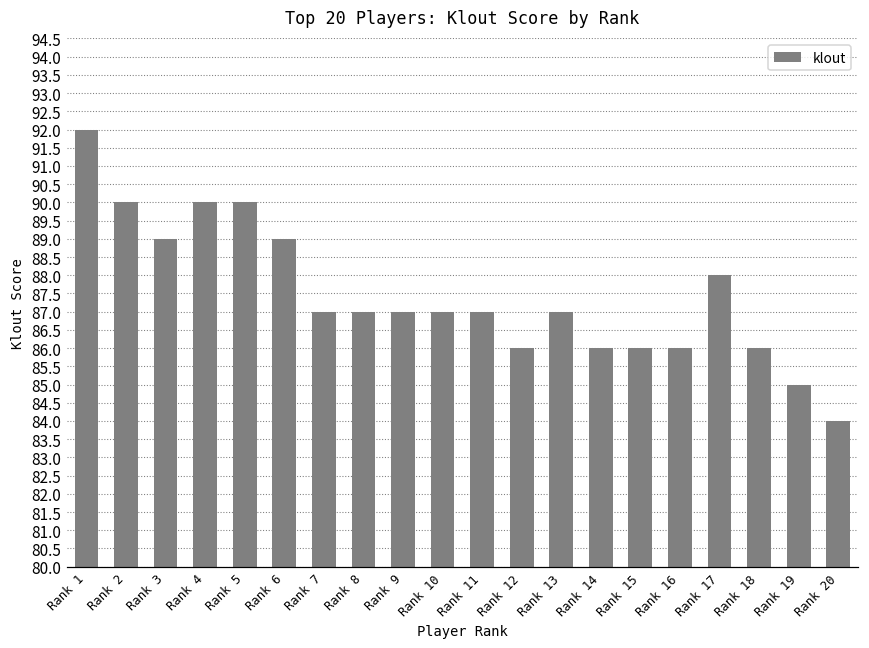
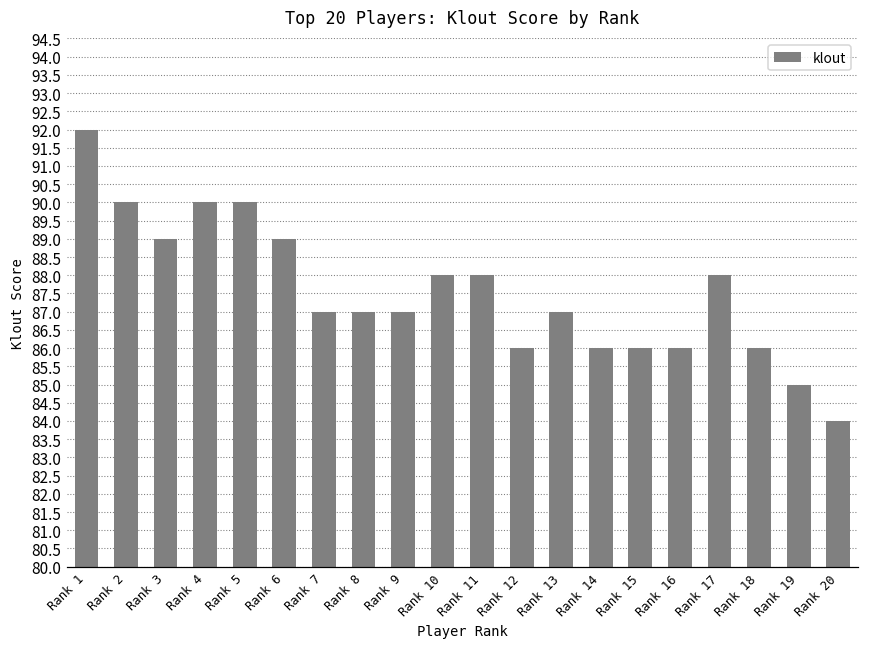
  {
    "Rank 1": 92,
    "Rank 2": 90,
    "Rank 3": 89,
    "Rank 4": 90,
    "Rank 5": 90,
    "Rank 6": 89,
    "Rank 7": 87,
    "Rank 8": 87,
    "Rank 9": 87,
-   "Rank 10": 87,
-   "Rank 11": 87,
+   "Rank 10": 88,
+   "Rank 11": 88,
    "Rank 12": 86,
    "Rank 13": 87,
    "Rank 14": 86,
    "Rank 15": 86,
    "Rank 16": 86,
    "Rank 17": 88,
    "Rank 18": 86,
    "Rank 19": 85,
    "Rank 20": 84
  }
